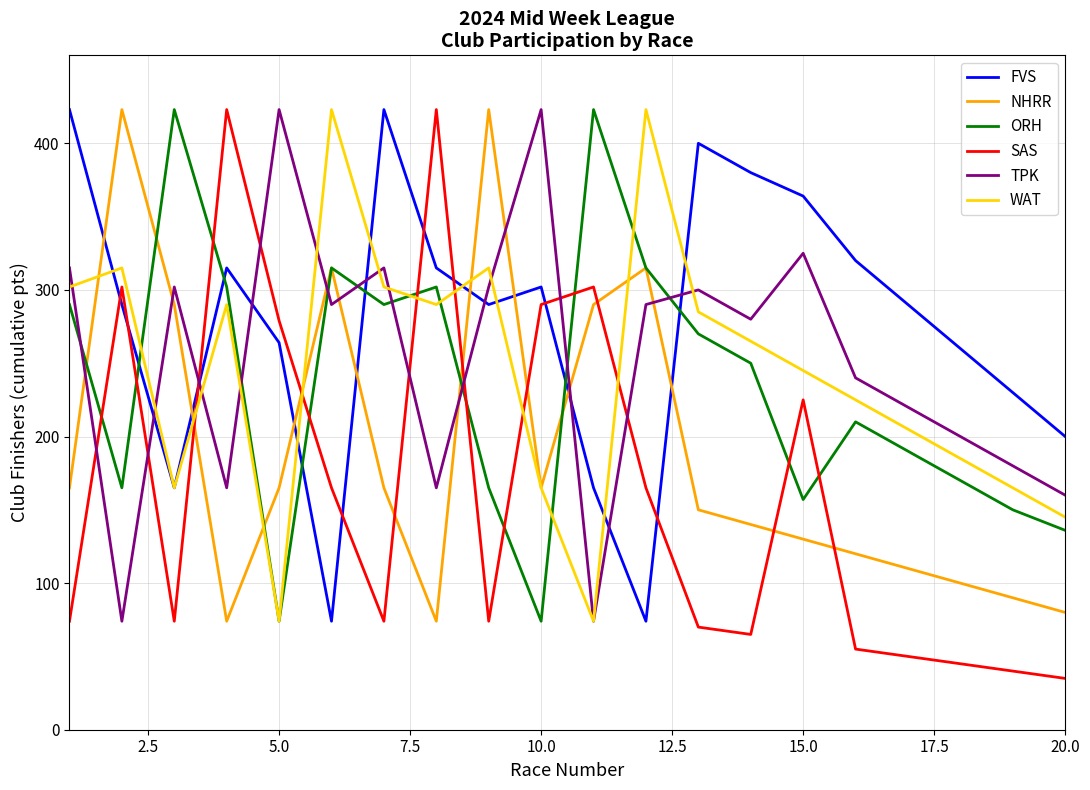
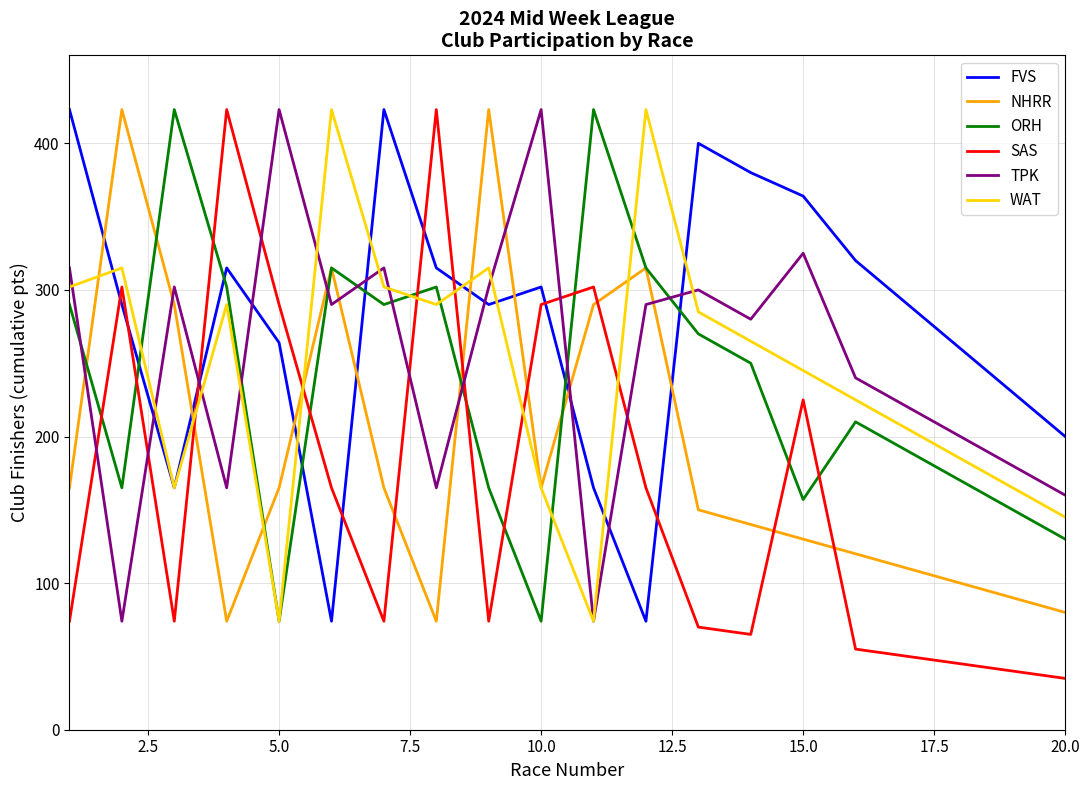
  {
    "FVS": {
      "5.0": 264,
      "10.0": 302,
      "15.0": 364,
      "20.0": 200
    },
    "ORH": {
      "10.0": 74,
      "15.0": 157,
-     "20.0": 136
+     "20.0": 130
    },
    "SAS": {
-     "5.0": 279,
+     "5.0": 290,
      "10.0": 290,
      "15.0": 225,
      "20.0": 35
    },
    "TPK": {
      "5.0": 423,
      "10.0": 423,
      "15.0": 325,
      "20.0": 160
    }
  }
